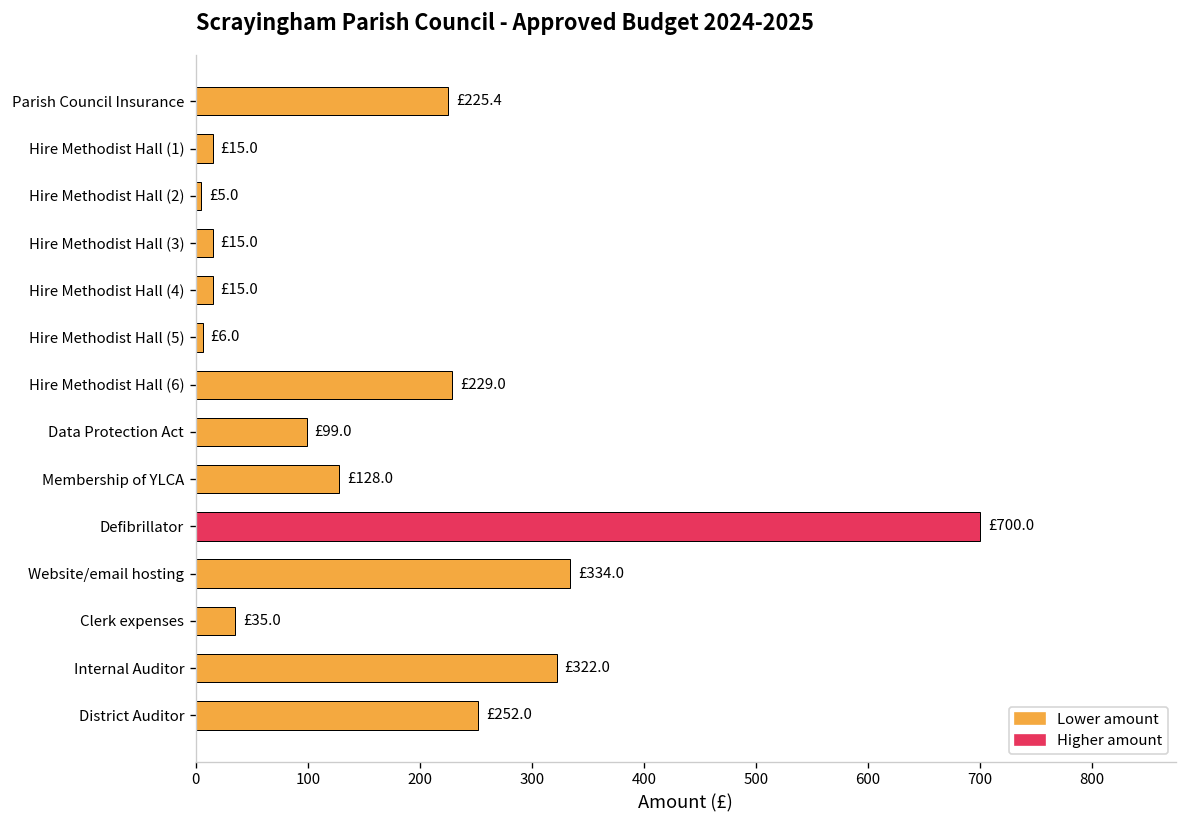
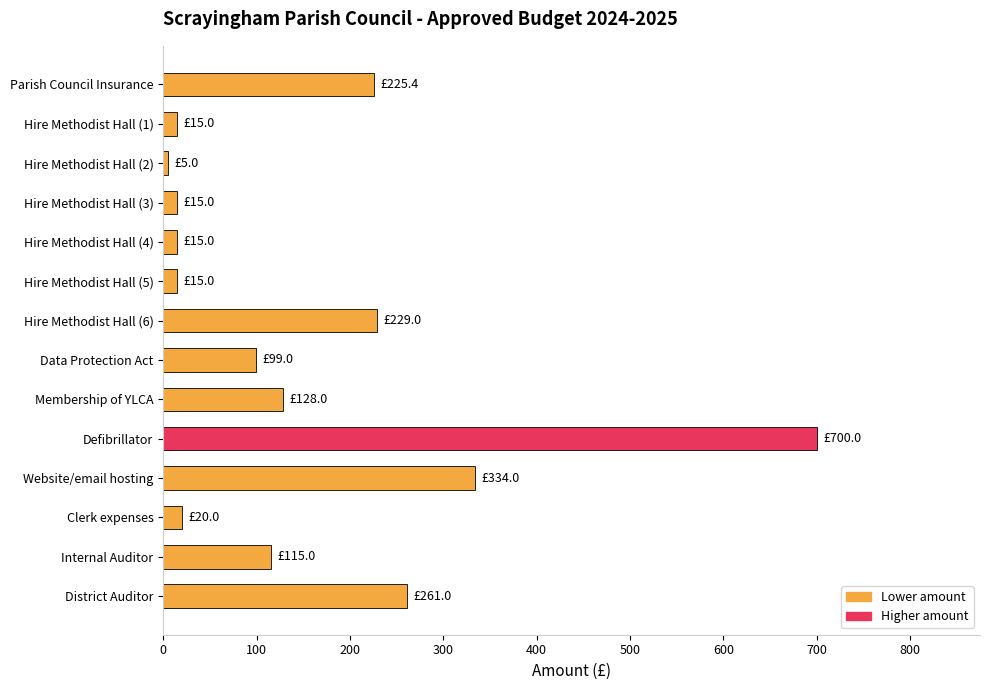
  {
    "Parish Council Insurance": "£225.4",
    "Hire Methodist Hall (1)": "£15.0",
    "Hire Methodist Hall (2)": "£5.0",
    "Hire Methodist Hall (3)": "£15.0",
    "Hire Methodist Hall (4)": "£15.0",
-   "Hire Methodist Hall (5)": "£6.0",
+   "Hire Methodist Hall (5)": "£15.0",
    "Hire Methodist Hall (6)": "£229.0",
    "Data Protection Act": "£99.0",
    "Membership of YLCA": "£128.0",
    "Defibrillator": "£700.0",
    "Website/email hosting": "£334.0",
-   "Clerk expenses": "£35.0",
-   "Internal Auditor": "£322.0",
-   "District Auditor": "£252.0"
+   "Clerk expenses": "£20.0",
+   "Internal Auditor": "£115.0",
+   "District Auditor": "£261.0"
  }
